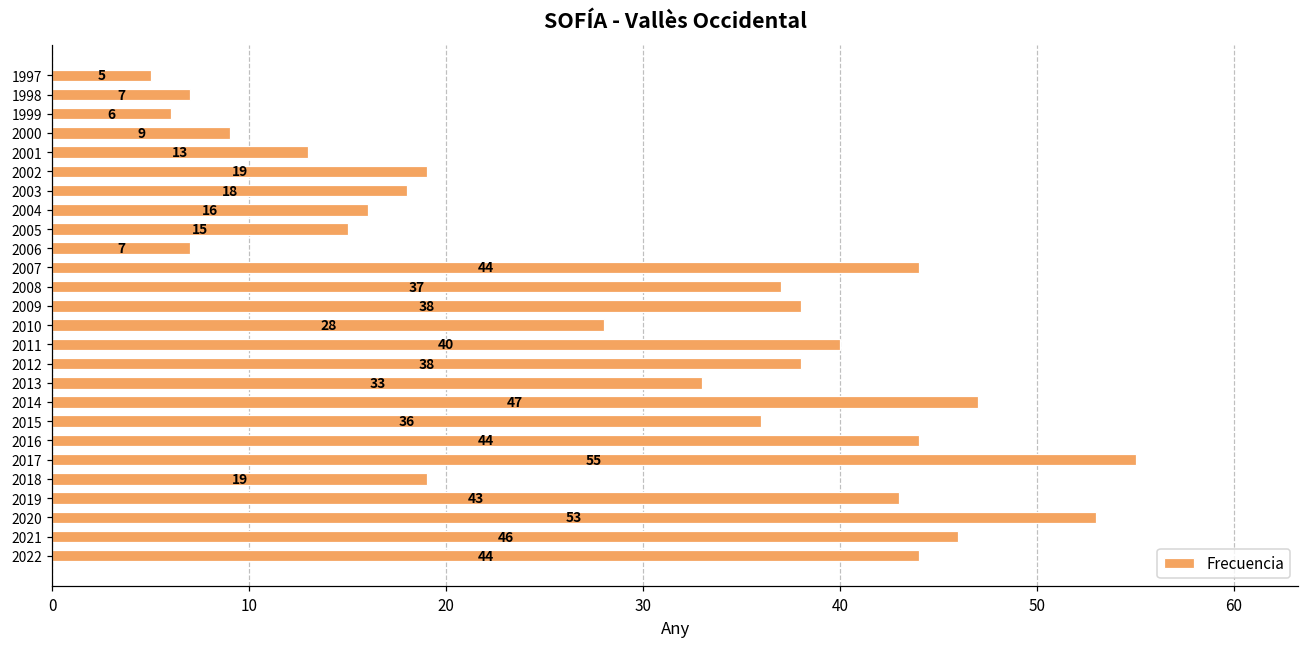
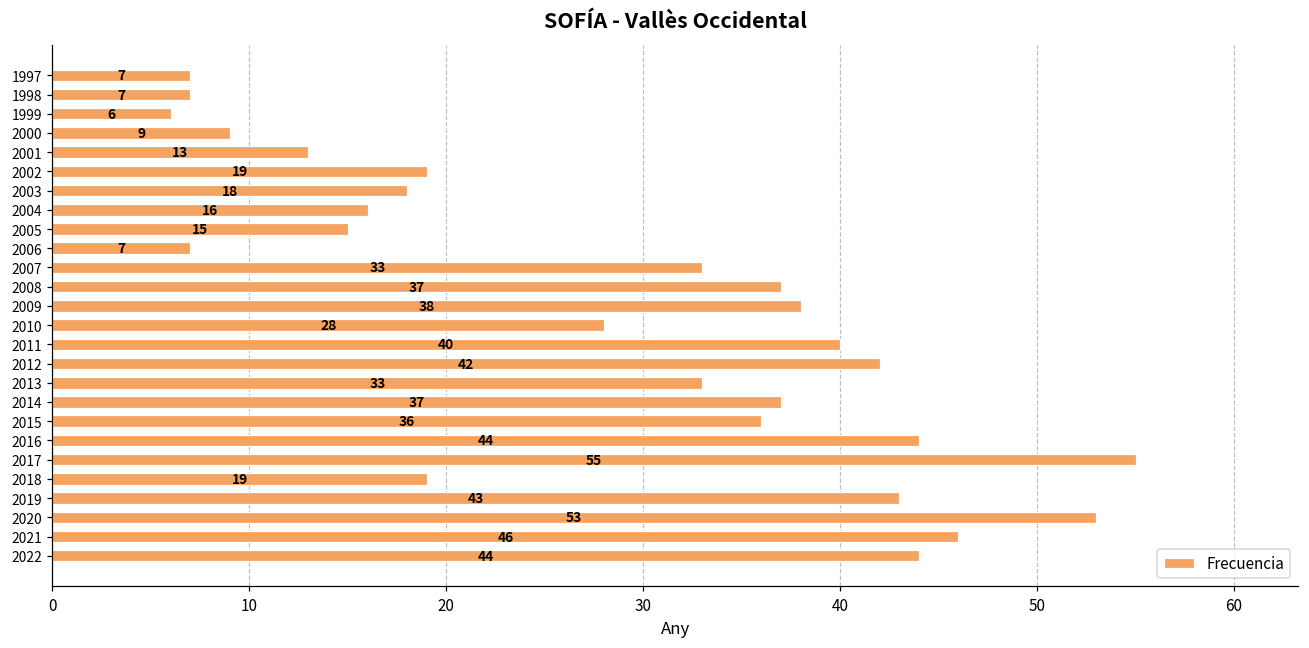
  {
-   "1997": 5,
+   "1997": 7,
    "1998": 7,
    "1999": 6,
    "2000": 9,
    "2001": 13,
    "2002": 19,
    "2003": 18,
    "2004": 16,
    "2005": 15,
    "2006": 7,
-   "2007": 44,
+   "2007": 33,
    "2008": 37,
    "2009": 38,
    "2010": 28,
    "2011": 40,
-   "2012": 38,
+   "2012": 42,
    "2013": 33,
-   "2014": 47,
+   "2014": 37,
    "2015": 36,
    "2016": 44,
    "2017": 55,
    "2018": 19,
    "2019": 43,
    "2020": 53,
    "2021": 46,
    "2022": 44
  }
